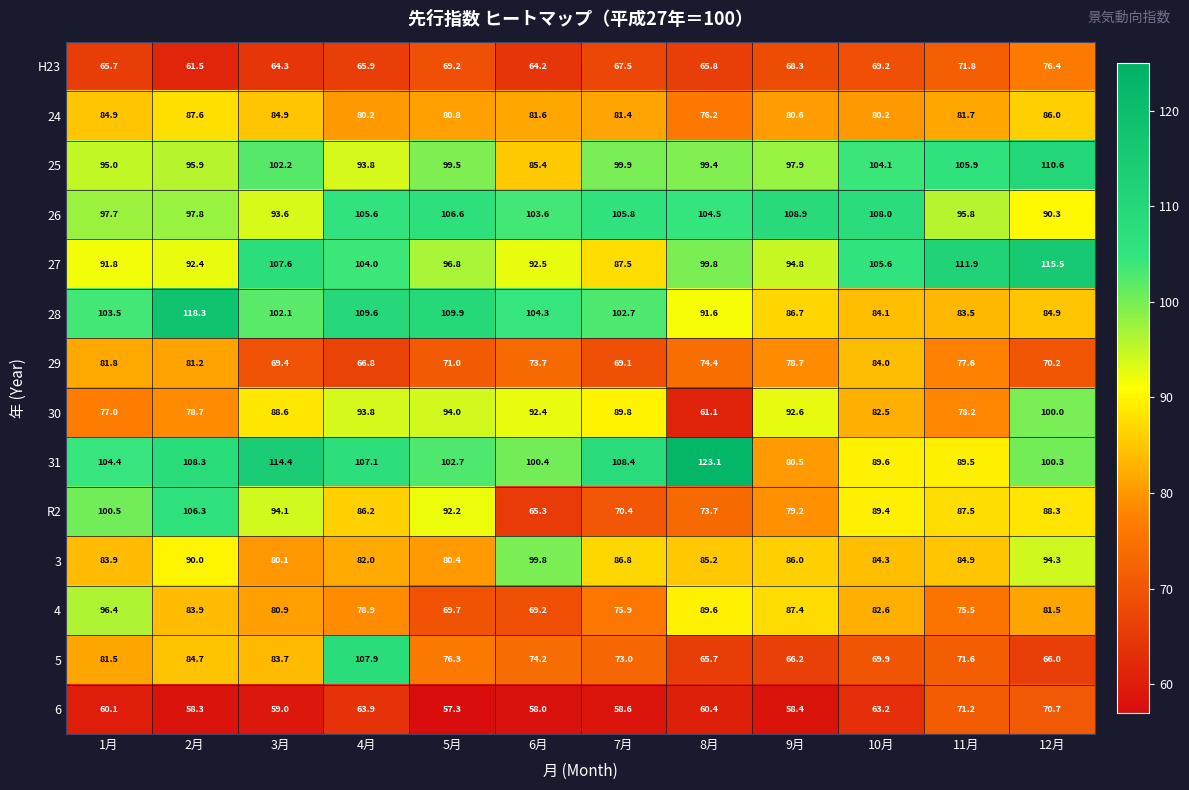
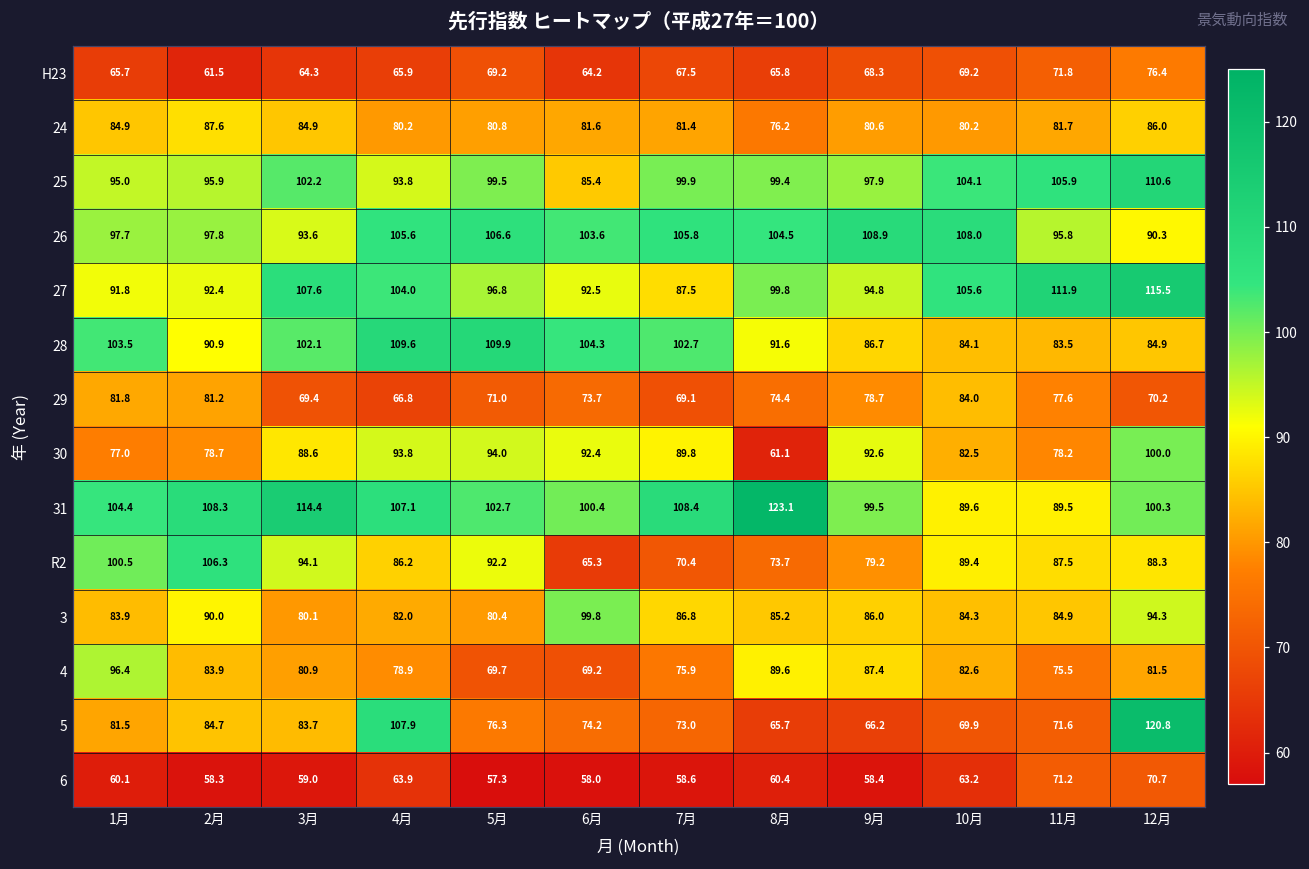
  {
    "H23": {
      "1月": 65.7,
      "2月": 61.5,
      "3月": 64.3,
      "4月": 65.9,
      "5月": 69.2,
      "6月": 64.2,
      "7月": 67.5,
      "8月": 65.8,
      "9月": 68.3,
      "10月": 69.2,
      "11月": 71.8,
      "12月": 76.4
    },
    "24": {
      "1月": 84.9,
      "2月": 87.6,
      "3月": 84.9,
      "4月": 80.2,
      "5月": 80.8,
      "6月": 81.6,
      "7月": 81.4,
      "8月": 76.2,
      "9月": 80.6,
      "10月": 80.2,
      "11月": 81.7,
      "12月": 86.0
    },
    "25": {
      "1月": 95.0,
      "2月": 95.9,
      "3月": 102.2,
      "4月": 93.8,
      "5月": 99.5,
      "6月": 85.4,
      "7月": 99.9,
      "8月": 99.4,
      "9月": 97.9,
      "10月": 104.1,
      "11月": 105.9,
      "12月": 110.6
    },
    "26": {
      "1月": 97.7,
      "2月": 97.8,
      "3月": 93.6,
      "4月": 105.6,
      "5月": 106.6,
      "6月": 103.6,
      "7月": 105.8,
      "8月": 104.5,
      "9月": 108.9,
      "10月": 108.0,
      "11月": 95.8,
      "12月": 90.3
    },
    "27": {
      "1月": 91.8,
      "2月": 92.4,
      "3月": 107.6,
      "4月": 104.0,
      "5月": 96.8,
      "6月": 92.5,
      "7月": 87.5,
      "8月": 99.8,
      "9月": 94.8,
      "10月": 105.6,
      "11月": 111.9,
      "12月": 115.5
    },
    "28": {
      "1月": 103.5,
-     "2月": 118.3,
+     "2月": 90.9,
      "3月": 102.1,
      "4月": 109.6,
      "5月": 109.9,
      "6月": 104.3,
      "7月": 102.7,
      "8月": 91.6,
      "9月": 86.7,
      "10月": 84.1,
      "11月": 83.5,
      "12月": 84.9
    },
    "29": {
      "1月": 81.8,
      "2月": 81.2,
      "3月": 69.4,
      "4月": 66.8,
      "5月": 71.0,
      "6月": 73.7,
      "7月": 69.1,
      "8月": 74.4,
      "9月": 78.7,
      "10月": 84.0,
      "11月": 77.6,
      "12月": 70.2
    },
    "30": {
      "1月": 77.0,
      "2月": 78.7,
      "3月": 88.6,
      "4月": 93.8,
      "5月": 94.0,
      "6月": 92.4,
      "7月": 89.8,
      "8月": 61.1,
      "9月": 92.6,
      "10月": 82.5,
      "11月": 78.2,
      "12月": 100.0
    },
    "31": {
      "1月": 104.4,
      "2月": 108.3,
      "3月": 114.4,
      "4月": 107.1,
      "5月": 102.7,
      "6月": 100.4,
      "7月": 108.4,
      "8月": 123.1,
-     "9月": 80.5,
+     "9月": 99.5,
      "10月": 89.6,
      "11月": 89.5,
      "12月": 100.3
    },
    "R2": {
      "1月": 100.5,
      "2月": 106.3,
      "3月": 94.1,
      "4月": 86.2,
      "5月": 92.2,
      "6月": 65.3,
      "7月": 70.4,
      "8月": 73.7,
      "9月": 79.2,
      "10月": 89.4,
      "11月": 87.5,
      "12月": 88.3
    },
    "3": {
      "1月": 83.9,
      "2月": 90.0,
      "3月": 80.1,
      "4月": 82.0,
      "5月": 80.4,
      "6月": 99.8,
      "7月": 86.8,
      "8月": 85.2,
      "9月": 86.0,
      "10月": 84.3,
      "11月": 84.9,
      "12月": 94.3
    },
    "4": {
      "1月": 96.4,
      "2月": 83.9,
      "3月": 80.9,
      "4月": 78.9,
      "5月": 69.7,
      "6月": 69.2,
      "7月": 75.9,
      "8月": 89.6,
      "9月": 87.4,
      "10月": 82.6,
      "11月": 75.5,
      "12月": 81.5
    },
    "5": {
      "1月": 81.5,
      "2月": 84.7,
      "3月": 83.7,
      "4月": 107.9,
      "5月": 76.3,
      "6月": 74.2,
      "7月": 73.0,
      "8月": 65.7,
      "9月": 66.2,
      "10月": 69.9,
      "11月": 71.6,
-     "12月": 66.0
+     "12月": 120.8
    },
    "6": {
      "1月": 60.1,
      "2月": 58.3,
      "3月": 59.0,
      "4月": 63.9,
      "5月": 57.3,
      "6月": 58.0,
      "7月": 58.6,
      "8月": 60.4,
      "9月": 58.4,
      "10月": 63.2,
      "11月": 71.2,
      "12月": 70.7
    }
  }
